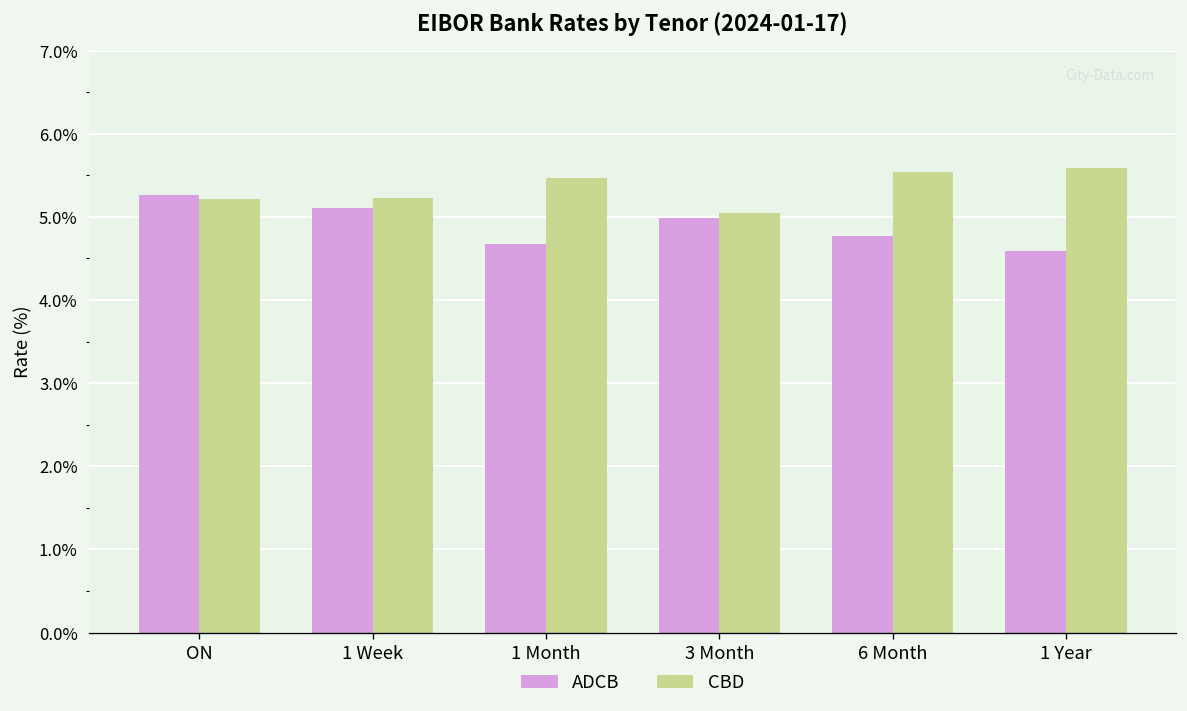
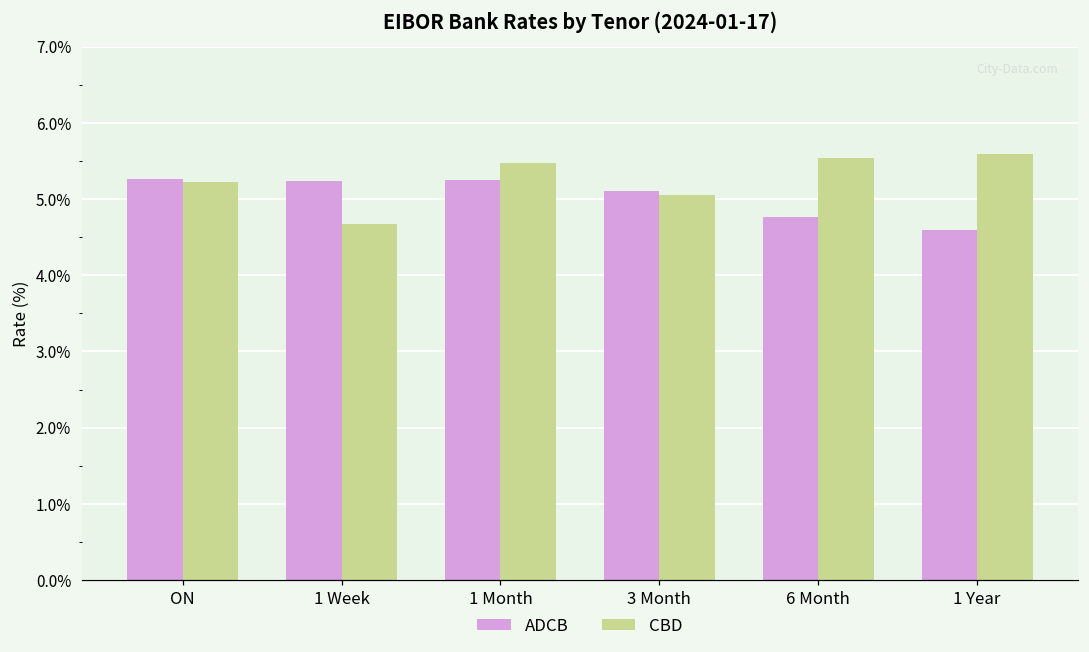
  {
    "ADCB": {
      "ON": "5.3%",
-     "1 Week": "5.1%",
-     "1 Month": "4.7%",
-     "3 Month": "5.0%",
+     "1 Week": "5.2%",
+     "1 Month": "5.3%",
+     "3 Month": "5.1%",
      "6 Month": "4.8%",
      "1 Year": "4.6%"
    },
    "CBD": {
      "ON": "5.2%",
-     "1 Week": "5.2%",
+     "1 Week": "4.7%",
      "1 Month": "5.5%",
      "3 Month": "5.1%",
      "6 Month": "5.5%",
      "1 Year": "5.6%"
    }
  }
